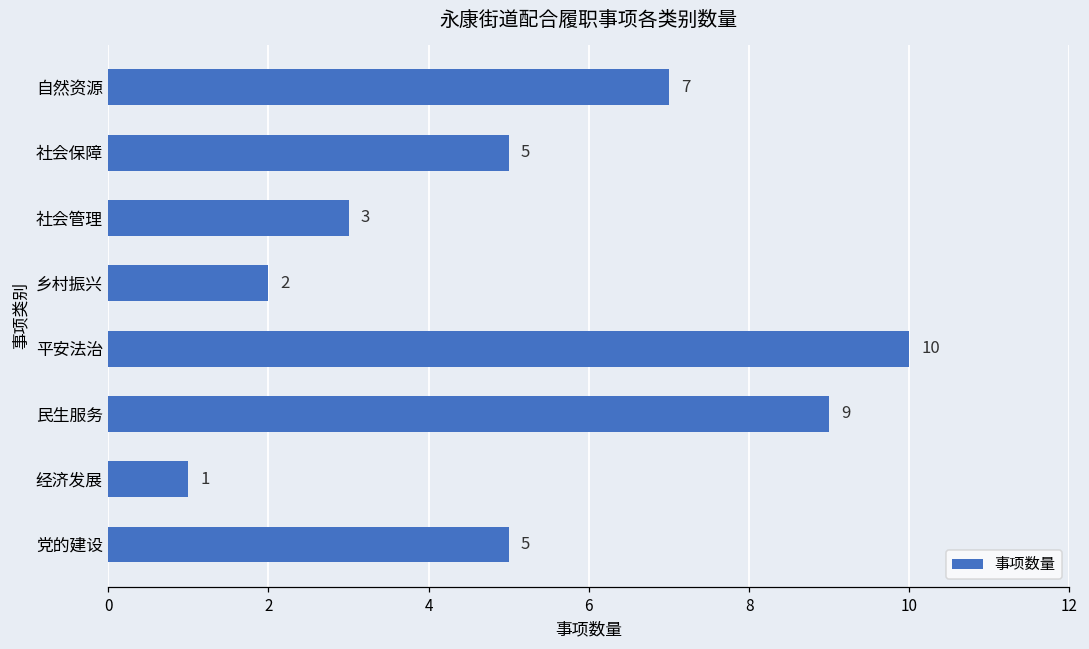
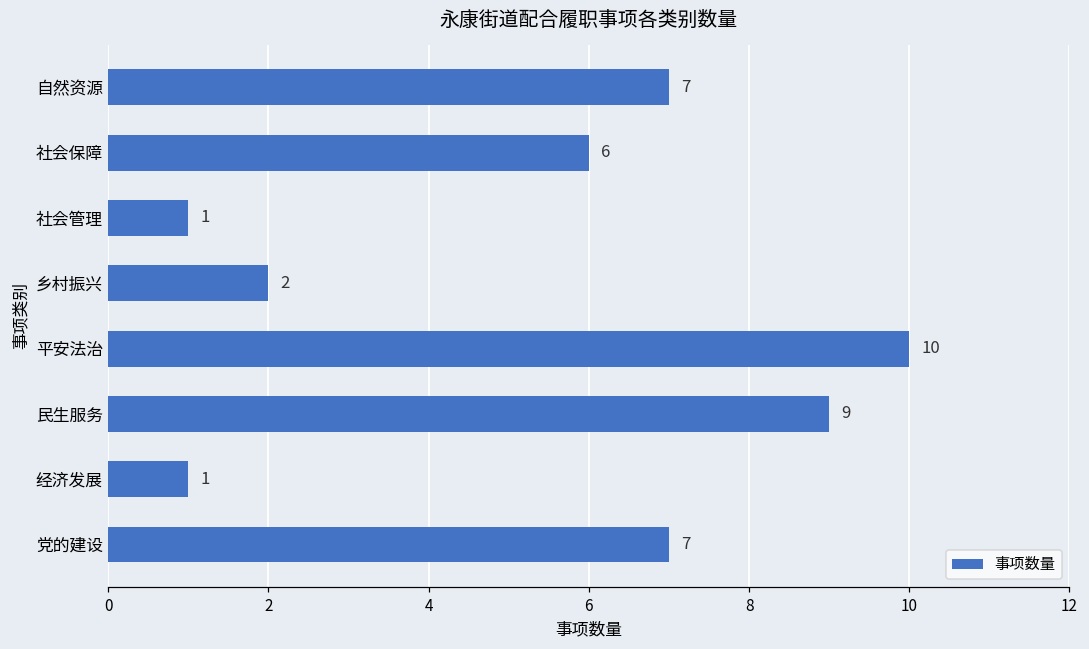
  {
    "自然资源": 7,
-   "社会保障": 5,
-   "社会管理": 3,
+   "社会保障": 6,
+   "社会管理": 1,
    "乡村振兴": 2,
    "平安法治": 10,
    "民生服务": 9,
    "经济发展": 1,
-   "党的建设": 5
+   "党的建设": 7
  }
